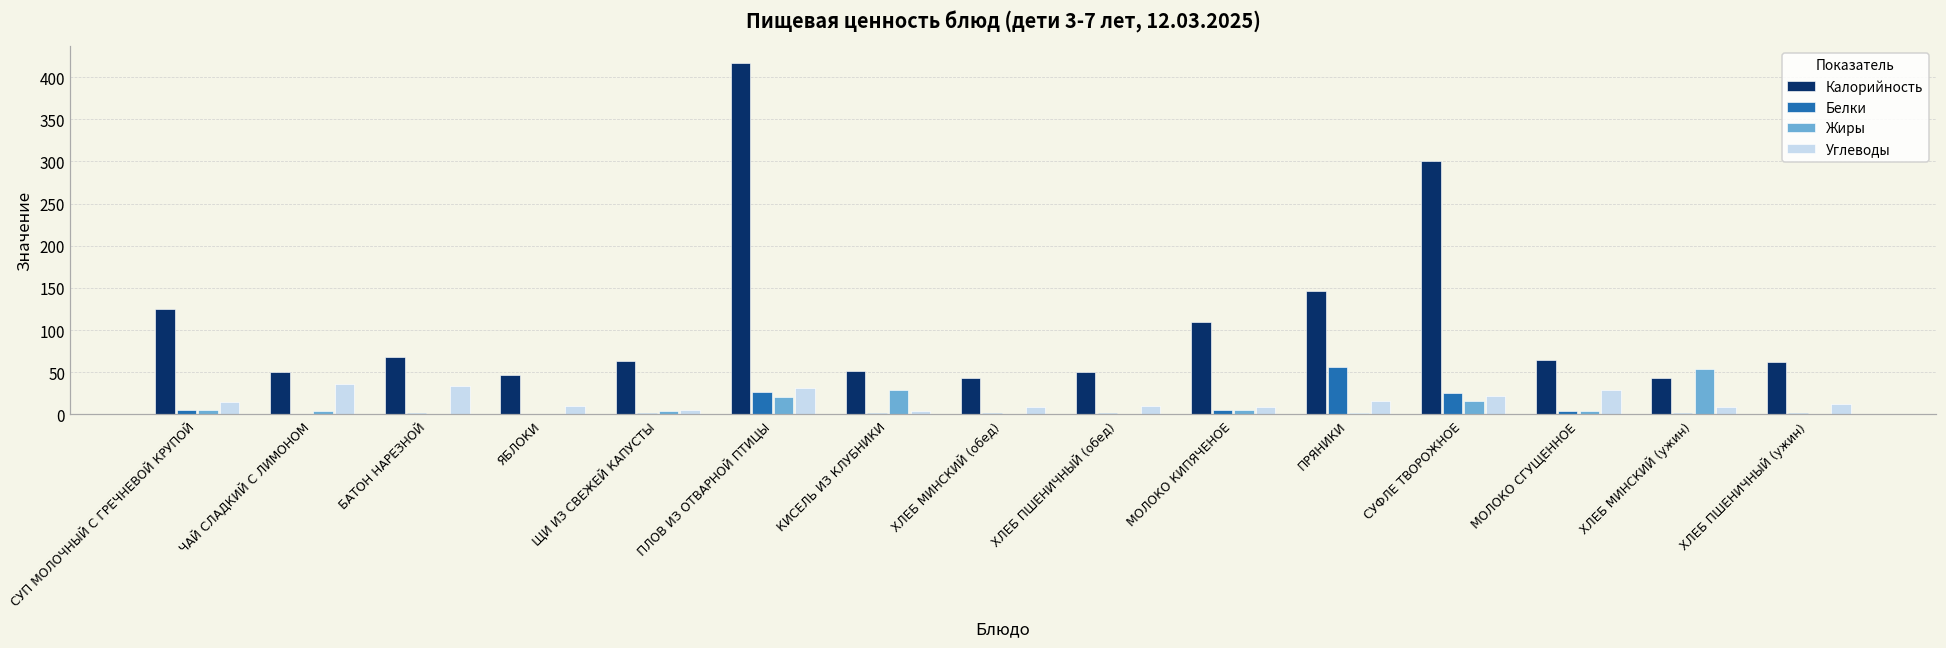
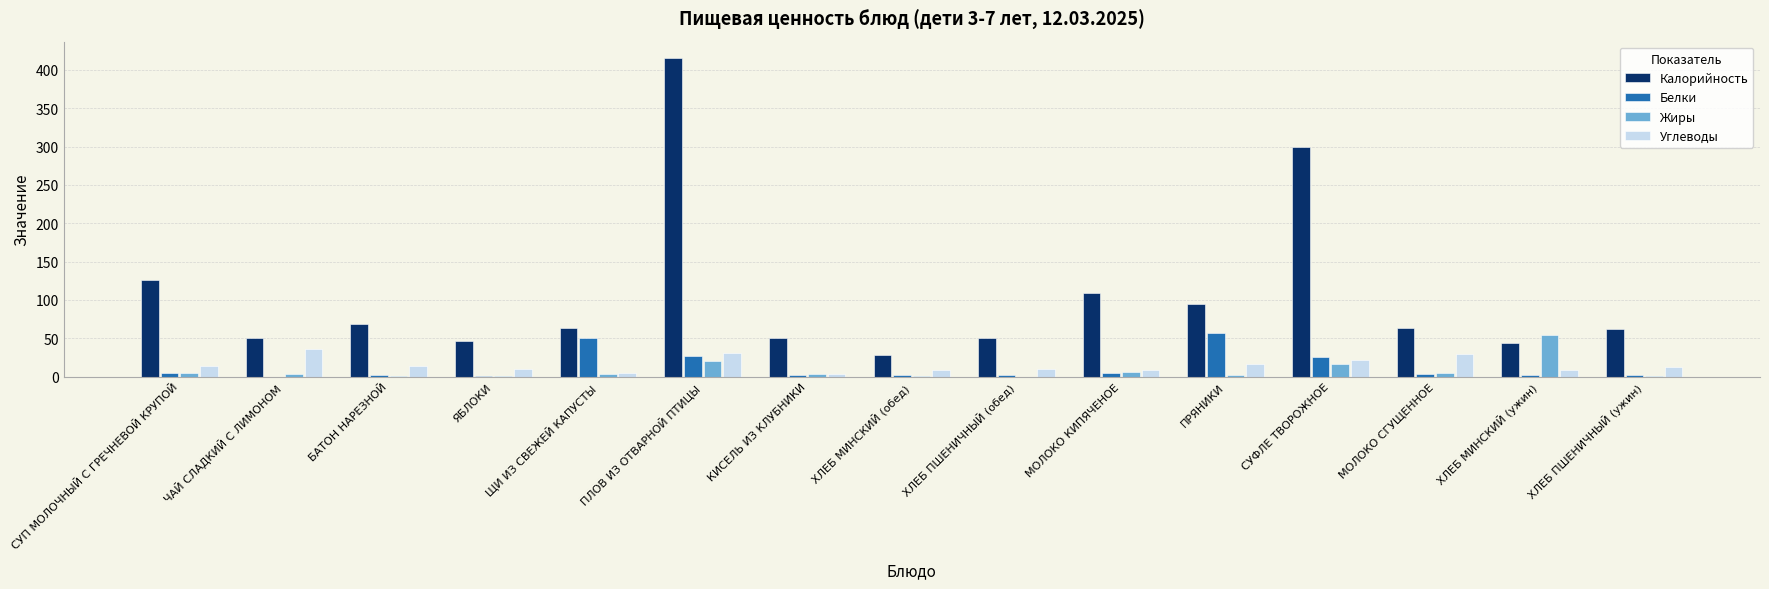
  {
    "Калорийность": {
      "СУП МОЛОЧНЫЙ С ГРЕЧНЕВОЙ КРУПОЙ": 130,
      "ЧАЙ СЛАДКИЙ С ЛИМОНОМ": 50,
      "БАТОН НАРЕЗНОЙ": 70,
      "ЯБЛОКИ": 50,
      "ЩИ ИЗ СВЕЖЕЙ КАПУСТЫ": 60,
      "ПЛОВ ИЗ ОТВАРНОЙ ПТИЦЫ": 420,
      "КИСЕЛЬ ИЗ КЛУБНИКИ": 50,
-     "ХЛЕБ МИНСКИЙ (обед)": 40,
+     "ХЛЕБ МИНСКИЙ (обед)": 30,
      "ХЛЕБ ПШЕНИЧНЫЙ (обед)": 50,
      "МОЛОКО КИПЯЧЕНОЕ": 110,
-     "ПРЯНИКИ": 150,
+     "ПРЯНИКИ": 100,
      "СУФЛЕ ТВОРОЖНОЕ": 300,
      "МОЛОКО СГУЩЕННОЕ": 60,
      "ХЛЕБ МИНСКИЙ (ужин)": 40,
      "ХЛЕБ ПШЕНИЧНЫЙ (ужин)": 60
    },
    "Белки": {
      "СУП МОЛОЧНЫЙ С ГРЕЧНЕВОЙ КРУПОЙ": 10,
-     "ЩИ ИЗ СВЕЖЕЙ КАПУСТЫ": 0,
+     "ЩИ ИЗ СВЕЖЕЙ КАПУСТЫ": 50,
      "ПЛОВ ИЗ ОТВАРНОЙ ПТИЦЫ": 30,
      "МОЛОКО КИПЯЧЕНОЕ": 10,
      "ПРЯНИКИ": 60,
      "СУФЛЕ ТВОРОЖНОЕ": 30,
      "МОЛОКО СГУЩЕННОЕ": 0
    },
    "Жиры": {
      "СУП МОЛОЧНЫЙ С ГРЕЧНЕВОЙ КРУПОЙ": 10,
      "ЧАЙ СЛАДКИЙ С ЛИМОНОМ": 0,
      "ЩИ ИЗ СВЕЖЕЙ КАПУСТЫ": 0,
      "ПЛОВ ИЗ ОТВАРНОЙ ПТИЦЫ": 20,
-     "КИСЕЛЬ ИЗ КЛУБНИКИ": 30,
+     "КИСЕЛЬ ИЗ КЛУБНИКИ": 0,
      "МОЛОКО КИПЯЧЕНОЕ": 10,
      "СУФЛЕ ТВОРОЖНОЕ": 20,
      "МОЛОКО СГУЩЕННОЕ": 0,
      "ХЛЕБ МИНСКИЙ (ужин)": 50
    },
    "Углеводы": {
      "СУП МОЛОЧНЫЙ С ГРЕЧНЕВОЙ КРУПОЙ": 10,
      "ЧАЙ СЛАДКИЙ С ЛИМОНОМ": 40,
-     "БАТОН НАРЕЗНОЙ": 30,
+     "БАТОН НАРЕЗНОЙ": 10,
      "ЯБЛОКИ": 10,
      "ЩИ ИЗ СВЕЖЕЙ КАПУСТЫ": 10,
      "ПЛОВ ИЗ ОТВАРНОЙ ПТИЦЫ": 30,
      "КИСЕЛЬ ИЗ КЛУБНИКИ": 0,
      "ХЛЕБ МИНСКИЙ (обед)": 10,
      "ХЛЕБ ПШЕНИЧНЫЙ (обед)": 10,
      "МОЛОКО КИПЯЧЕНОЕ": 10,
      "ПРЯНИКИ": 20,
      "СУФЛЕ ТВОРОЖНОЕ": 20,
      "МОЛОКО СГУЩЕННОЕ": 30,
      "ХЛЕБ МИНСКИЙ (ужин)": 10,
      "ХЛЕБ ПШЕНИЧНЫЙ (ужин)": 10
    }
  }
